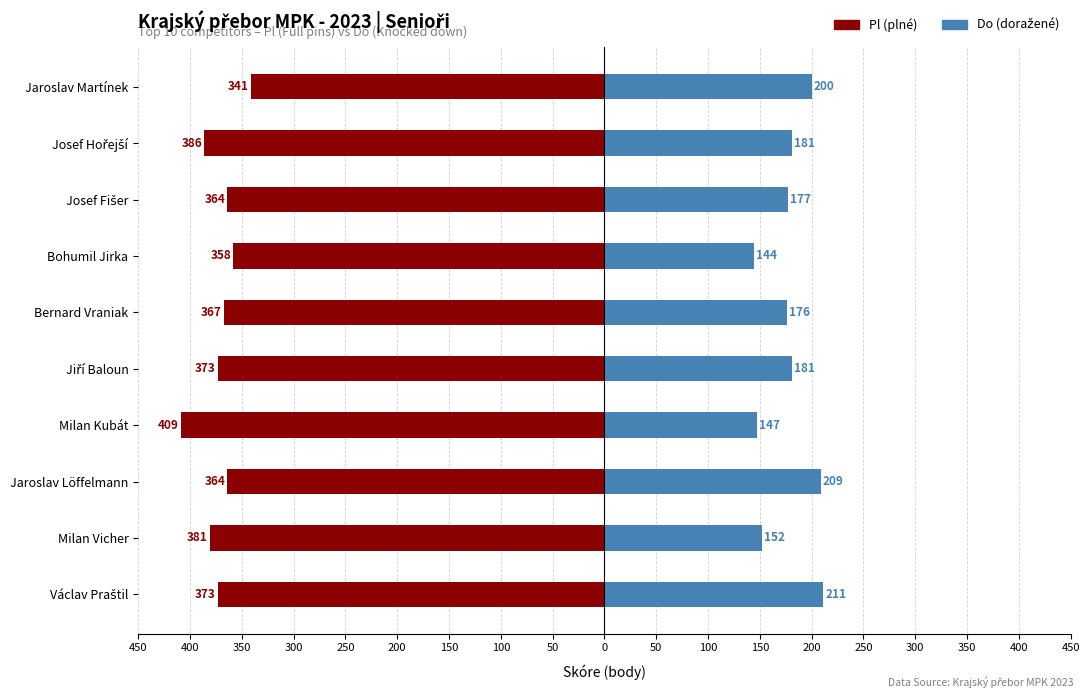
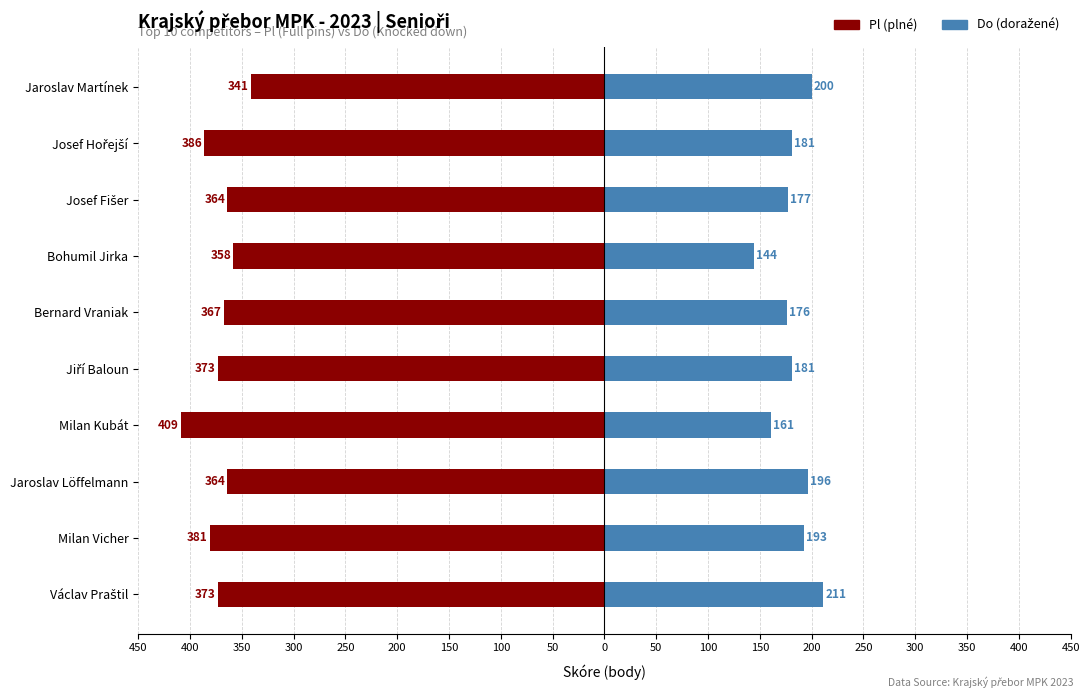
  {
    "Do (doražené)": {
      "Jaroslav Martínek": 200,
      "Josef Hořejší": 181,
      "Josef Fišer": 177,
      "Bohumil Jirka": 144,
      "Bernard Vraniak": 176,
      "Jiří Baloun": 181,
-     "Milan Kubát": 147,
-     "Jaroslav Löffelmann": 209,
-     "Milan Vicher": 152,
+     "Milan Kubát": 161,
+     "Jaroslav Löffelmann": 196,
+     "Milan Vicher": 193,
      "Václav Praštil": 211
    }
  }
